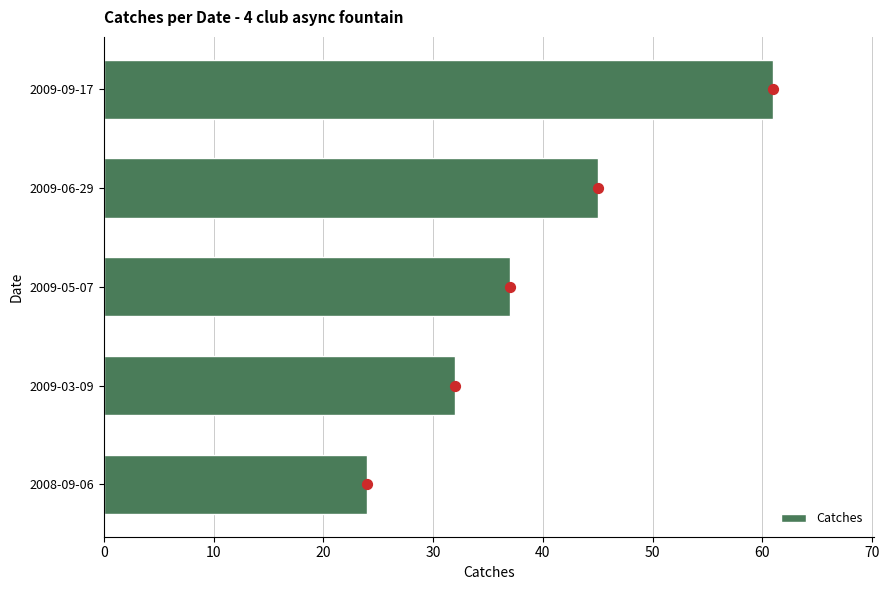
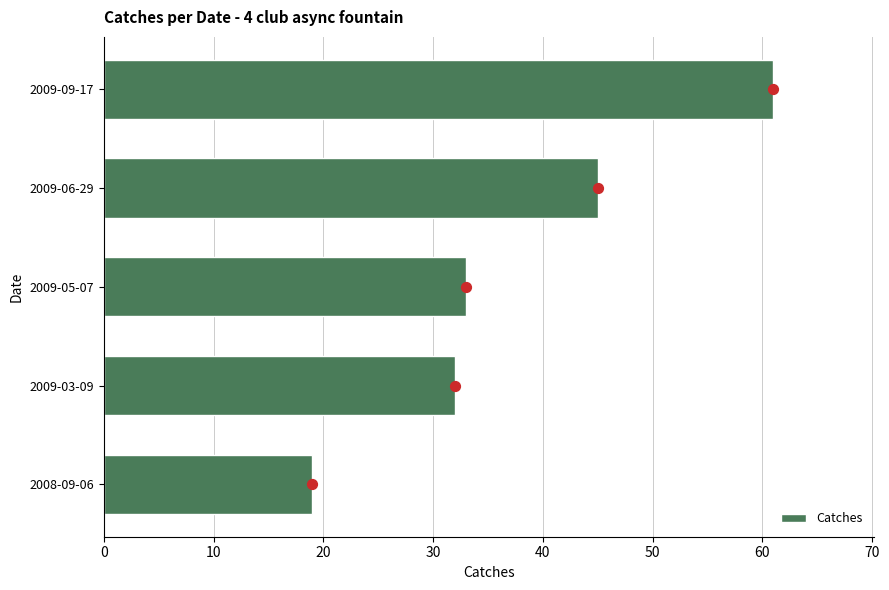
  {
    "2009-09-17": 61,
    "2009-06-29": 45,
-   "2009-05-07": 37,
+   "2009-05-07": 33,
    "2009-03-09": 32,
-   "2008-09-06": 24
+   "2008-09-06": 19
  }
